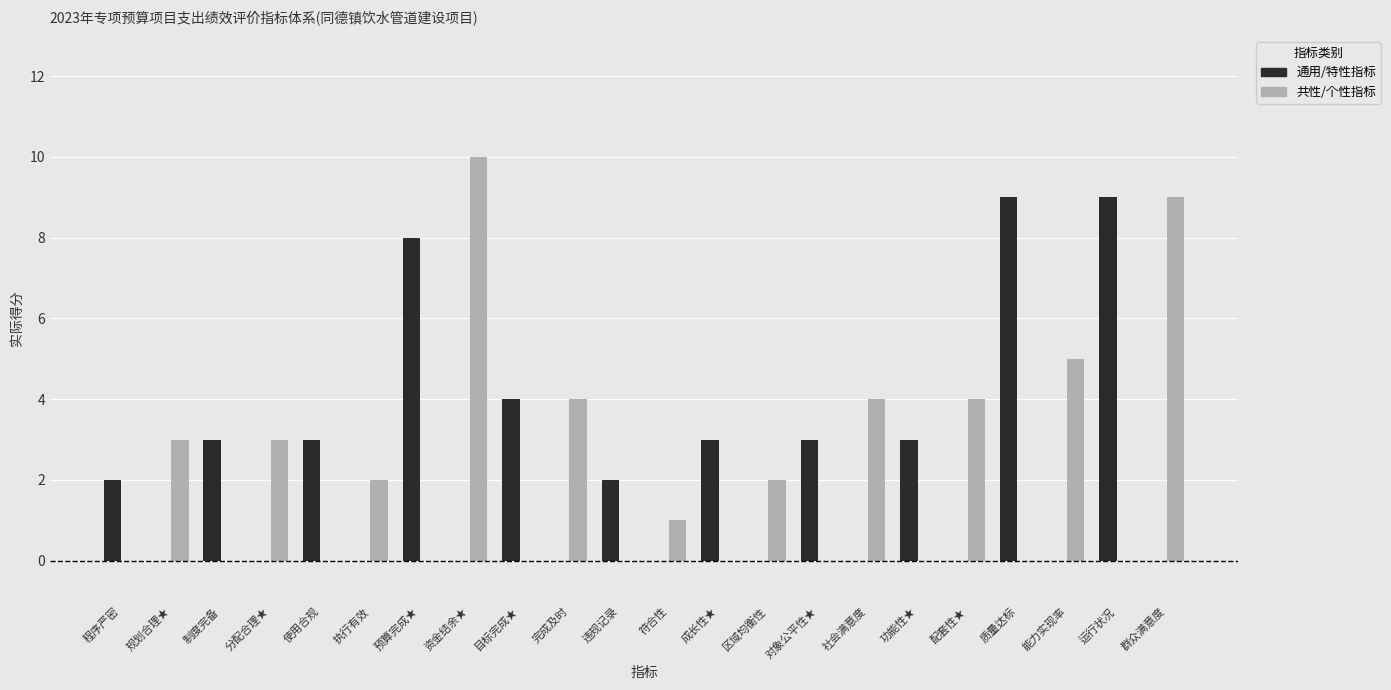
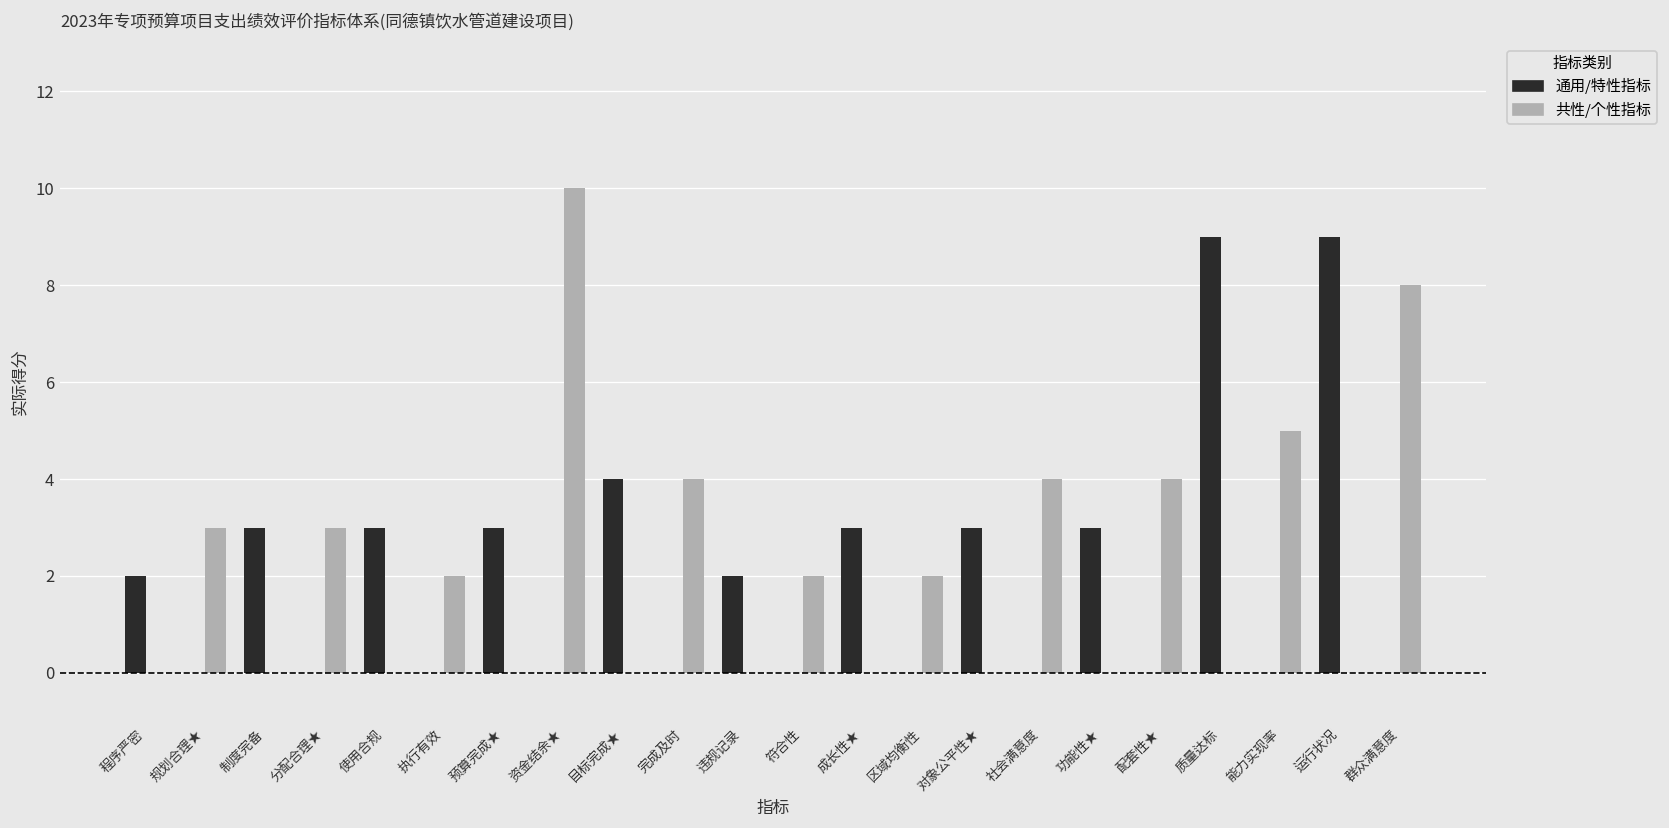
  {
    "通用/特性指标": {
      "程序严密": 2,
      "规划合理★": 0,
      "制度完备": 3,
      "分配合理★": 0,
      "使用合规": 3,
      "执行有效": 0,
-     "预算完成★": 8,
+     "预算完成★": 3,
      "资金结余★": 0,
      "目标完成★": 4,
      "完成及时": 0,
      "违规记录": 2,
      "符合性": 0,
      "成长性★": 3,
      "区域均衡性": 0,
      "对象公平性★": 3,
      "社会满意度": 0,
      "功能性★": 3,
      "配套性★": 0,
      "质量达标": 9,
      "能力实现率": 0,
      "运行状况": 9,
      "群众满意度": 0
    },
    "共性/个性指标": {
      "程序严密": 0,
      "规划合理★": 3,
      "制度完备": 0,
      "分配合理★": 3,
      "使用合规": 0,
      "执行有效": 2,
      "预算完成★": 0,
      "资金结余★": 10,
      "目标完成★": 0,
      "完成及时": 4,
      "违规记录": 0,
-     "符合性": 1,
+     "符合性": 2,
      "成长性★": 0,
      "区域均衡性": 2,
      "对象公平性★": 0,
      "社会满意度": 4,
      "功能性★": 0,
      "配套性★": 4,
      "质量达标": 0,
      "能力实现率": 5,
      "运行状况": 0,
-     "群众满意度": 9
+     "群众满意度": 8
    }
  }
